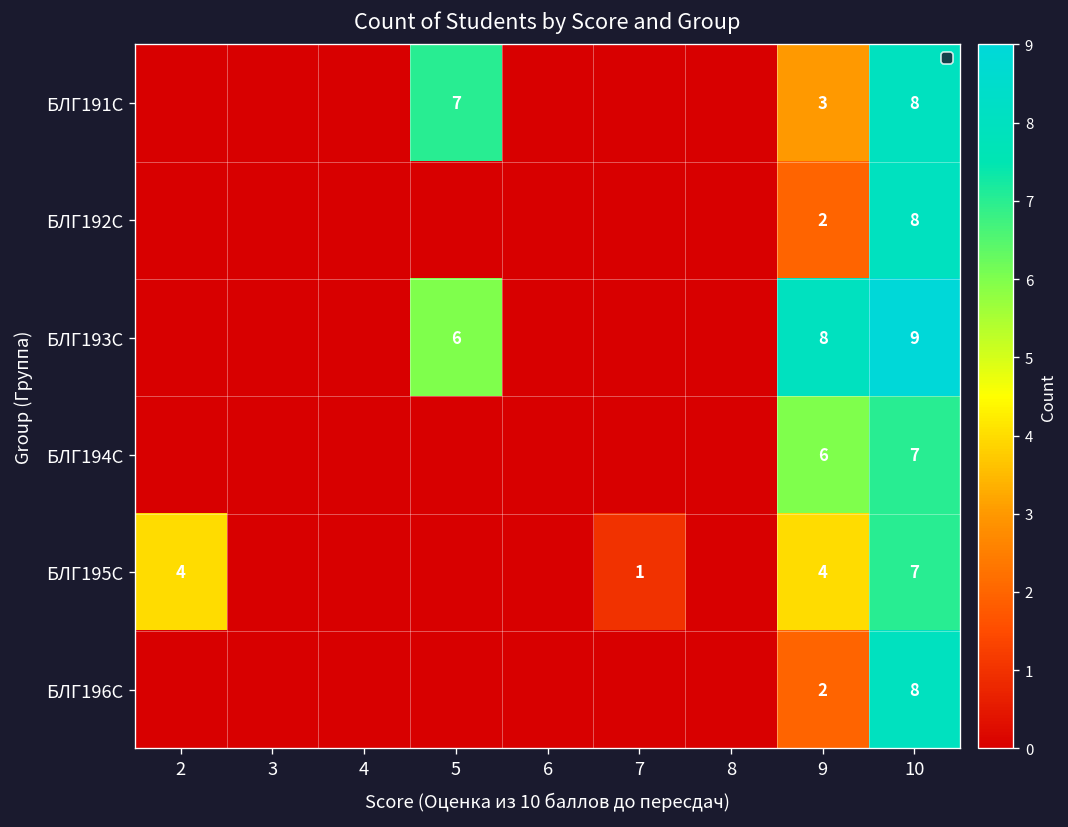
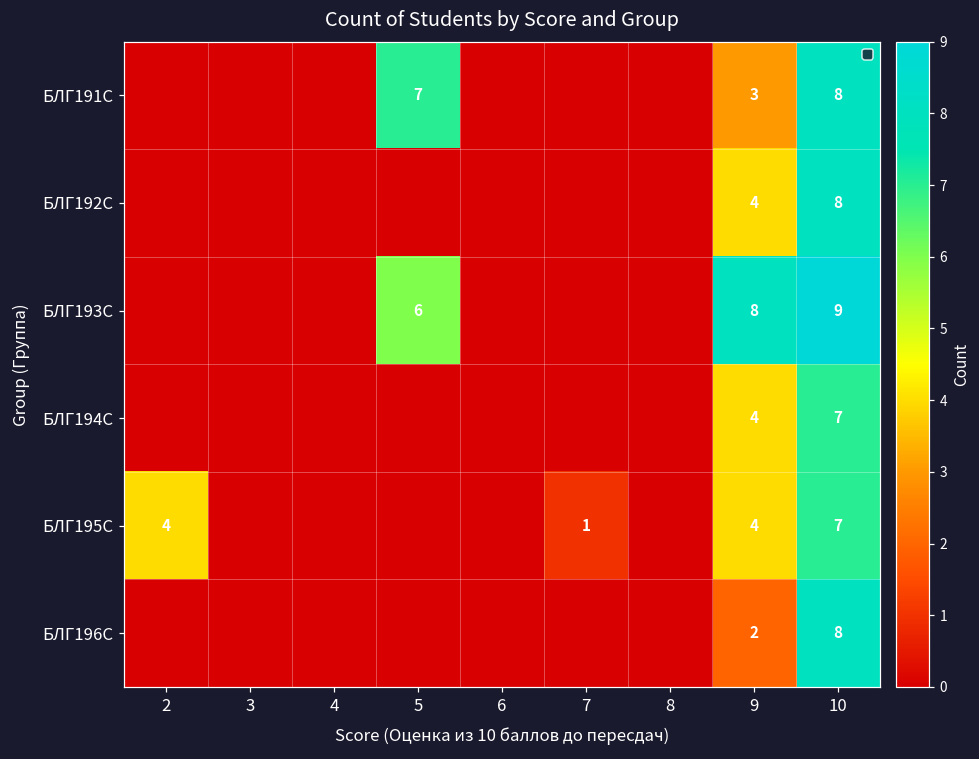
  {
    "БЛГ191С": {
      "5": 7,
      "9": 3,
      "10": 8
    },
    "БЛГ192С": {
-     "9": 2,
+     "9": 4,
      "10": 8
    },
    "БЛГ193С": {
      "5": 6,
      "9": 8,
      "10": 9
    },
    "БЛГ194С": {
-     "9": 6,
+     "9": 4,
      "10": 7
    },
    "БЛГ195С": {
      "2": 4,
      "7": 1,
      "9": 4,
      "10": 7
    },
    "БЛГ196С": {
      "9": 2,
      "10": 8
    }
  }
